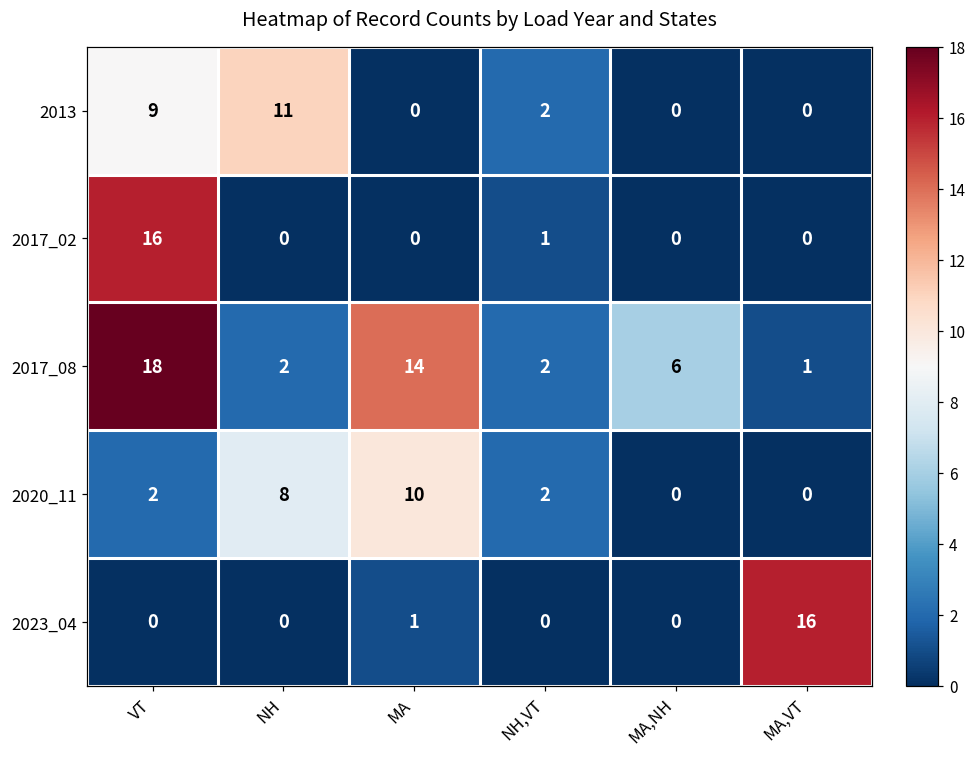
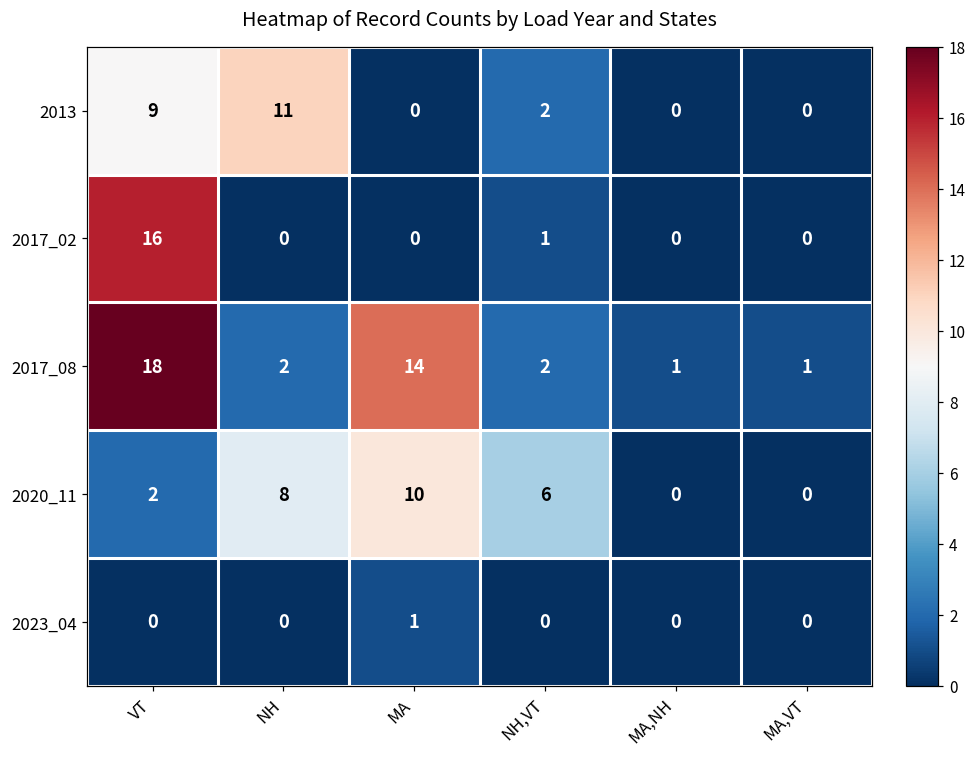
  {
    "2013": {
      "VT": 9,
      "NH": 11,
      "MA": 0,
      "NH,VT": 2,
      "MA,NH": 0,
      "MA,VT": 0
    },
    "2017_02": {
      "VT": 16,
      "NH": 0,
      "MA": 0,
      "NH,VT": 1,
      "MA,NH": 0,
      "MA,VT": 0
    },
    "2017_08": {
      "VT": 18,
      "NH": 2,
      "MA": 14,
      "NH,VT": 2,
-     "MA,NH": 6,
+     "MA,NH": 1,
      "MA,VT": 1
    },
    "2020_11": {
      "VT": 2,
      "NH": 8,
      "MA": 10,
-     "NH,VT": 2,
+     "NH,VT": 6,
      "MA,NH": 0,
      "MA,VT": 0
    },
    "2023_04": {
      "VT": 0,
      "NH": 0,
      "MA": 1,
      "NH,VT": 0,
      "MA,NH": 0,
-     "MA,VT": 16
+     "MA,VT": 0
    }
  }
